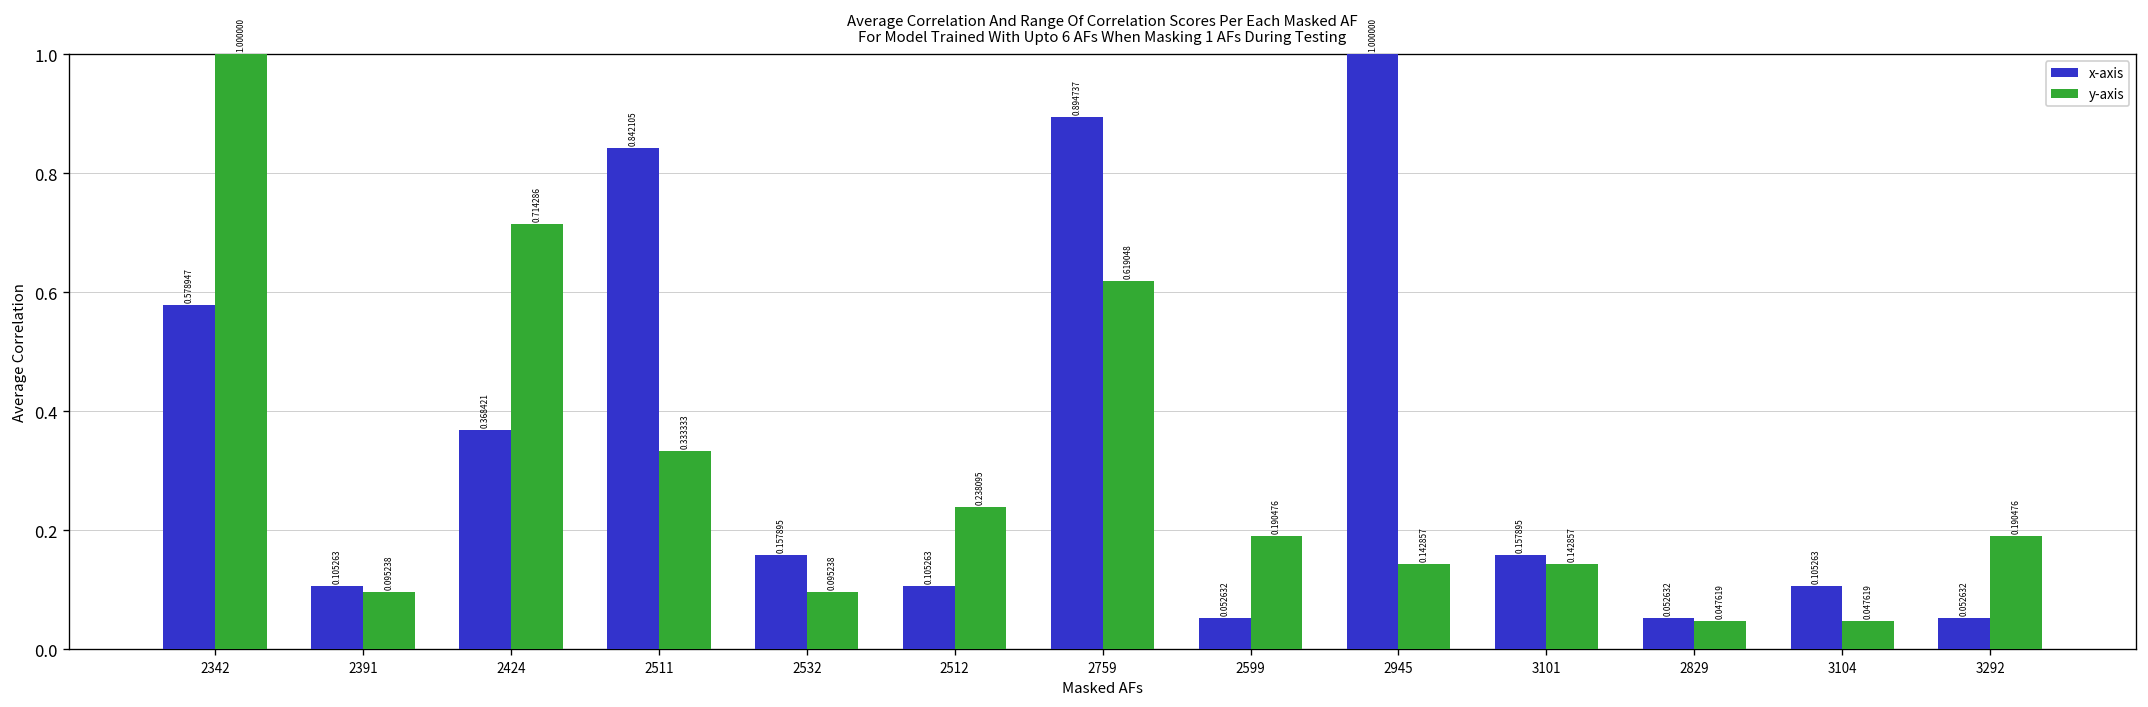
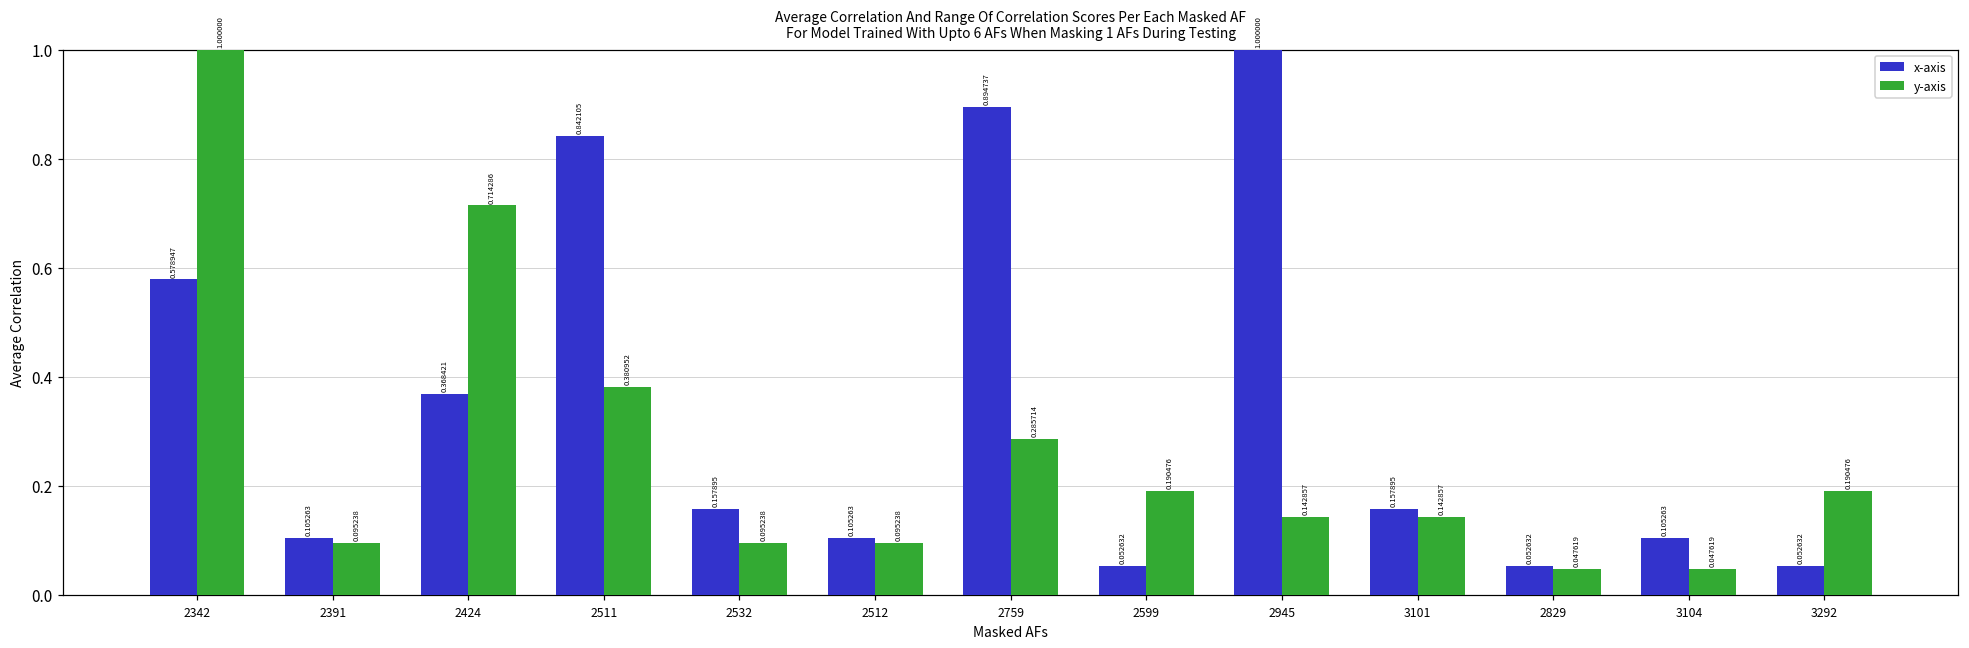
  {
    "x-axis": {
      "2342": 0.578947,
      "2391": 0.105263,
      "2424": 0.368421,
      "2511": 0.842105,
      "2532": 0.157895,
      "2512": 0.105263,
      "2759": 0.894737,
      "2599": 0.052632,
      "2945": 1.000000,
      "3101": 0.157895,
      "2829": 0.052632,
      "3104": 0.105263,
      "3292": 0.052632
    },
    "y-axis": {
      "2342": 1.000000,
      "2391": 0.095238,
      "2424": 0.714286,
-     "2511": 0.333333,
+     "2511": 0.380952,
      "2532": 0.095238,
-     "2512": 0.238095,
-     "2759": 0.619048,
+     "2512": 0.095238,
+     "2759": 0.285714,
      "2599": 0.190476,
      "2945": 0.142857,
      "3101": 0.142857,
      "2829": 0.047619,
      "3104": 0.047619,
      "3292": 0.190476
    }
  }
